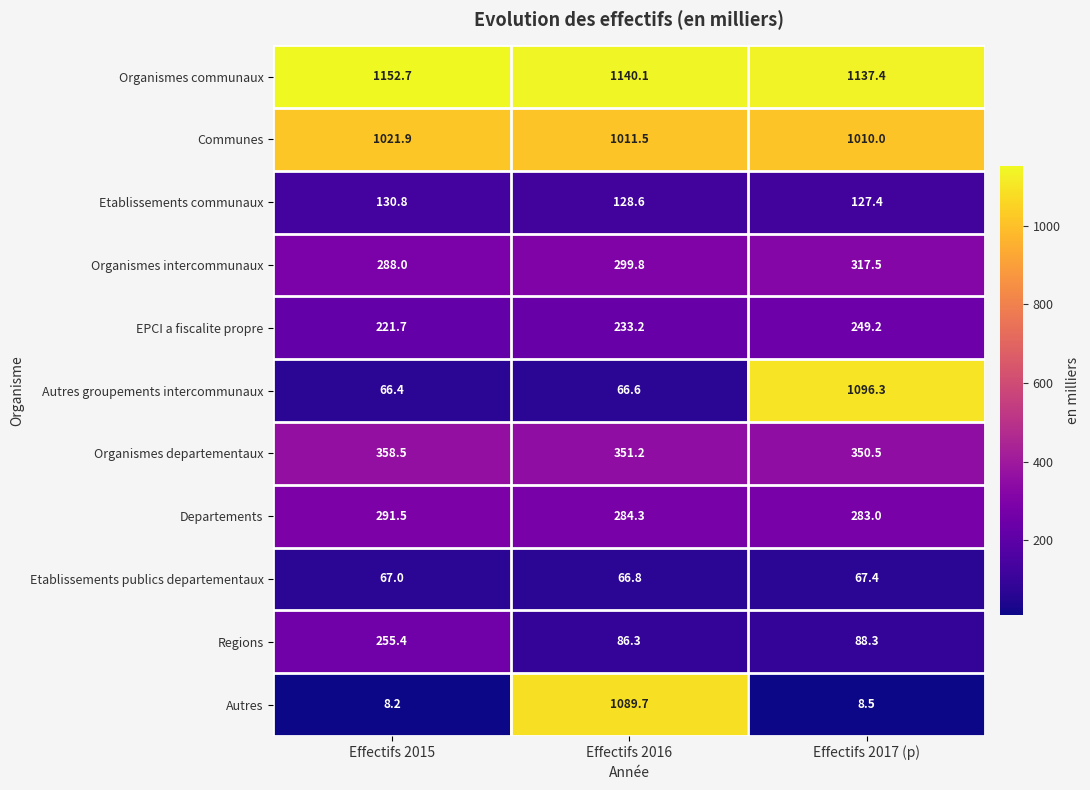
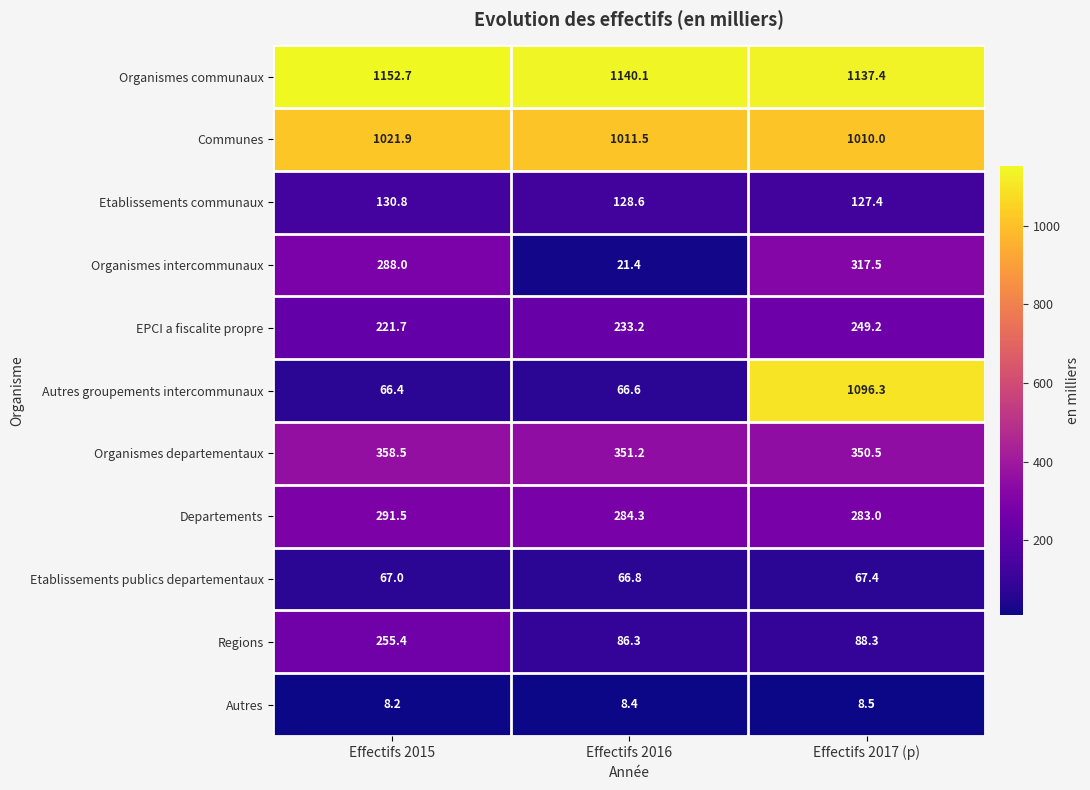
  {
    "Organismes communaux": {
      "Effectifs 2015": 1152.7,
      "Effectifs 2016": 1140.1,
      "Effectifs 2017 (p)": 1137.4
    },
    "Communes": {
      "Effectifs 2015": 1021.9,
      "Effectifs 2016": 1011.5,
      "Effectifs 2017 (p)": 1010.0
    },
    "Etablissements communaux": {
      "Effectifs 2015": 130.8,
      "Effectifs 2016": 128.6,
      "Effectifs 2017 (p)": 127.4
    },
    "Organismes intercommunaux": {
      "Effectifs 2015": 288.0,
-     "Effectifs 2016": 299.8,
+     "Effectifs 2016": 21.4,
      "Effectifs 2017 (p)": 317.5
    },
    "EPCI a fiscalite propre": {
      "Effectifs 2015": 221.7,
      "Effectifs 2016": 233.2,
      "Effectifs 2017 (p)": 249.2
    },
    "Autres groupements intercommunaux": {
      "Effectifs 2015": 66.4,
      "Effectifs 2016": 66.6,
      "Effectifs 2017 (p)": 1096.3
    },
    "Organismes departementaux": {
      "Effectifs 2015": 358.5,
      "Effectifs 2016": 351.2,
      "Effectifs 2017 (p)": 350.5
    },
    "Departements": {
      "Effectifs 2015": 291.5,
      "Effectifs 2016": 284.3,
      "Effectifs 2017 (p)": 283.0
    },
    "Etablissements publics departementaux": {
      "Effectifs 2015": 67.0,
      "Effectifs 2016": 66.8,
      "Effectifs 2017 (p)": 67.4
    },
    "Regions": {
      "Effectifs 2015": 255.4,
      "Effectifs 2016": 86.3,
      "Effectifs 2017 (p)": 88.3
    },
    "Autres": {
      "Effectifs 2015": 8.2,
-     "Effectifs 2016": 1089.7,
+     "Effectifs 2016": 8.4,
      "Effectifs 2017 (p)": 8.5
    }
  }
